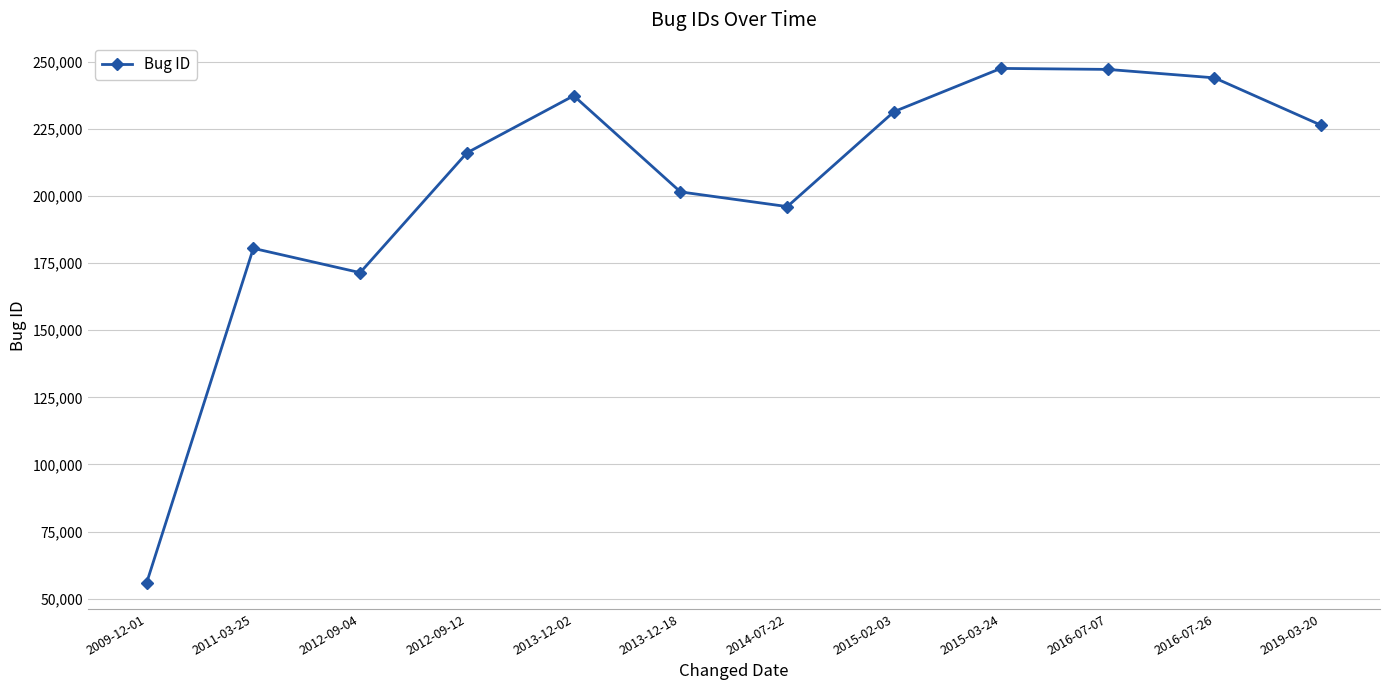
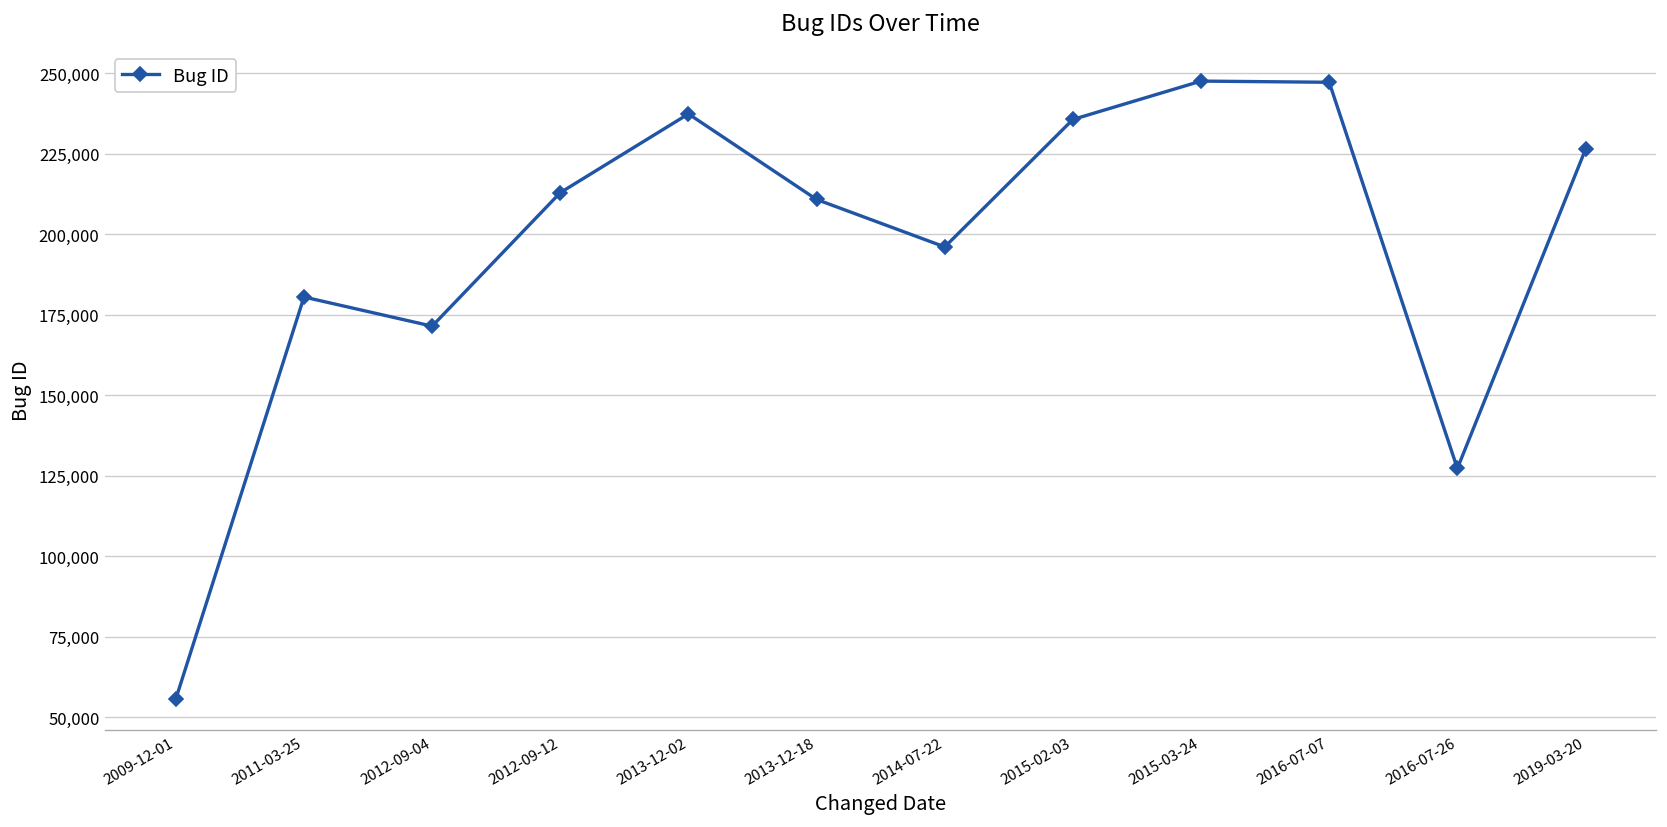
  {
    "2009-12-01": "56,000",
    "2011-03-25": "181,000",
    "2012-09-04": "171,000",
-   "2012-09-12": "216,000",
+   "2012-09-12": "213,000",
    "2013-12-02": "237,000",
-   "2013-12-18": "202,000",
+   "2013-12-18": "211,000",
    "2014-07-22": "196,000",
-   "2015-02-03": "231,000",
+   "2015-02-03": "236,000",
    "2015-03-24": "248,000",
    "2016-07-07": "247,000",
-   "2016-07-26": "244,000",
+   "2016-07-26": "127,000",
    "2019-03-20": "226,000"
  }
